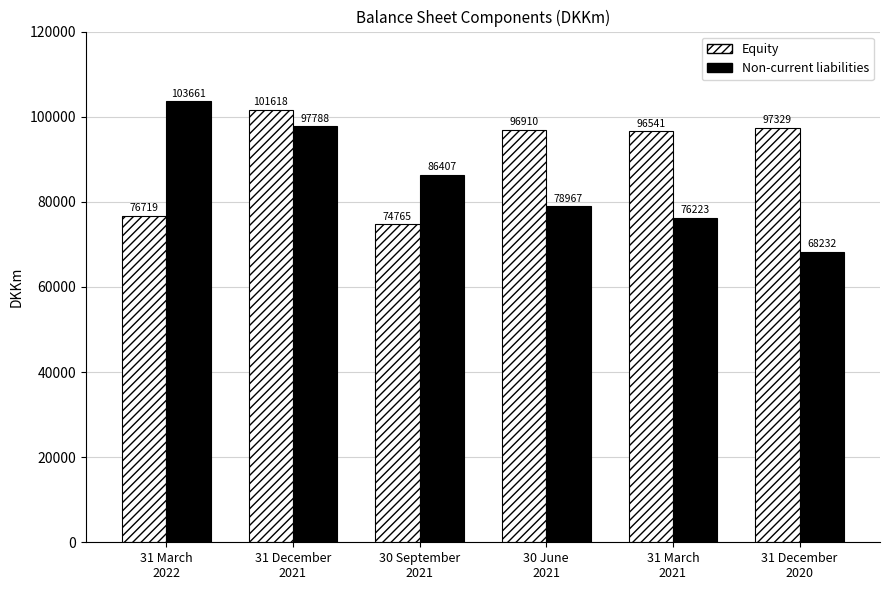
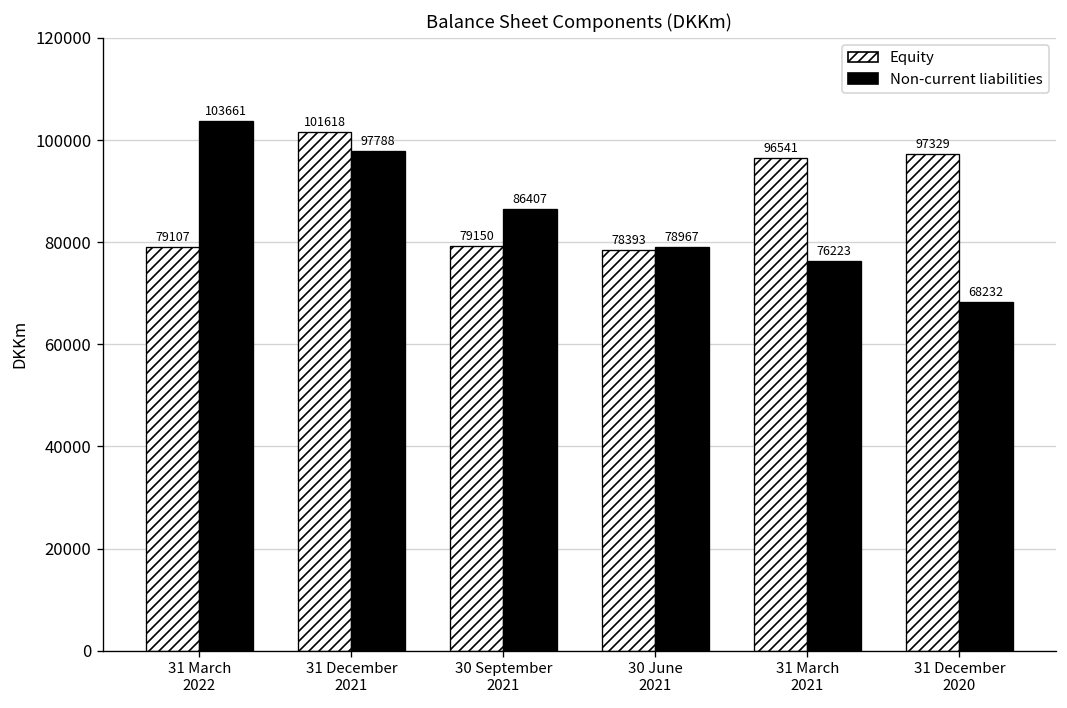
  {
    "Equity": {
-     "31 March 2022": 76719,
+     "31 March 2022": 79107,
      "31 December 2021": 101618,
-     "30 September 2021": 74765,
-     "30 June 2021": 96910,
+     "30 September 2021": 79150,
+     "30 June 2021": 78393,
      "31 March 2021": 96541,
      "31 December 2020": 97329
    },
    "Non-current liabilities": {
      "31 March 2022": 103661,
      "31 December 2021": 97788,
      "30 September 2021": 86407,
      "30 June 2021": 78967,
      "31 March 2021": 76223,
      "31 December 2020": 68232
    }
  }
